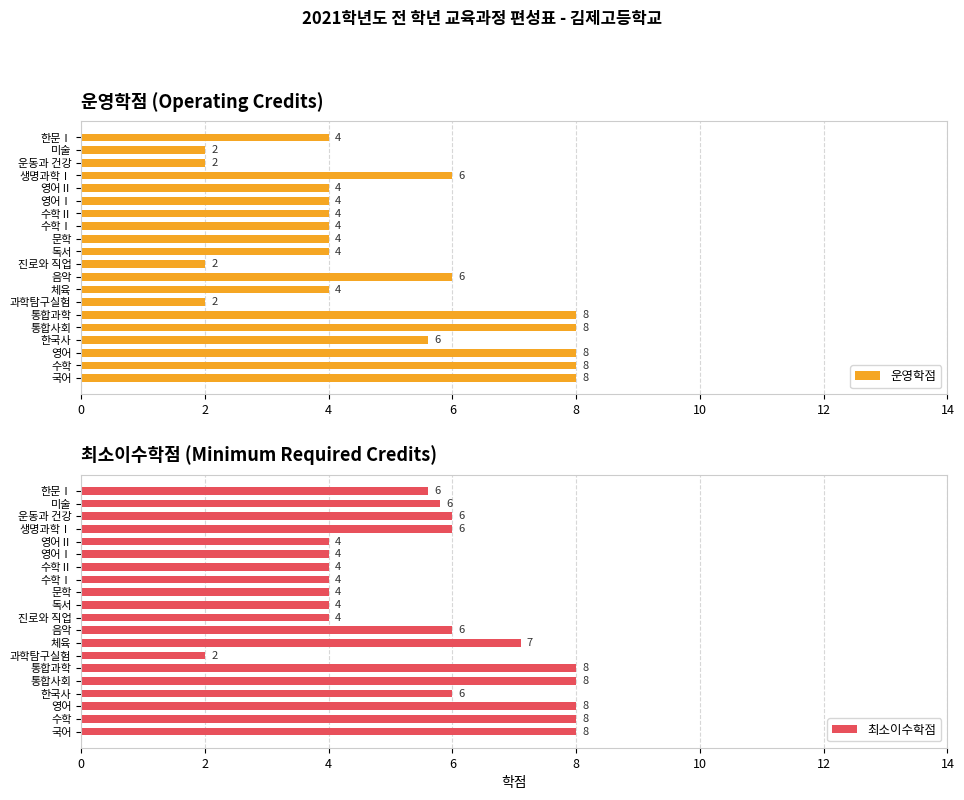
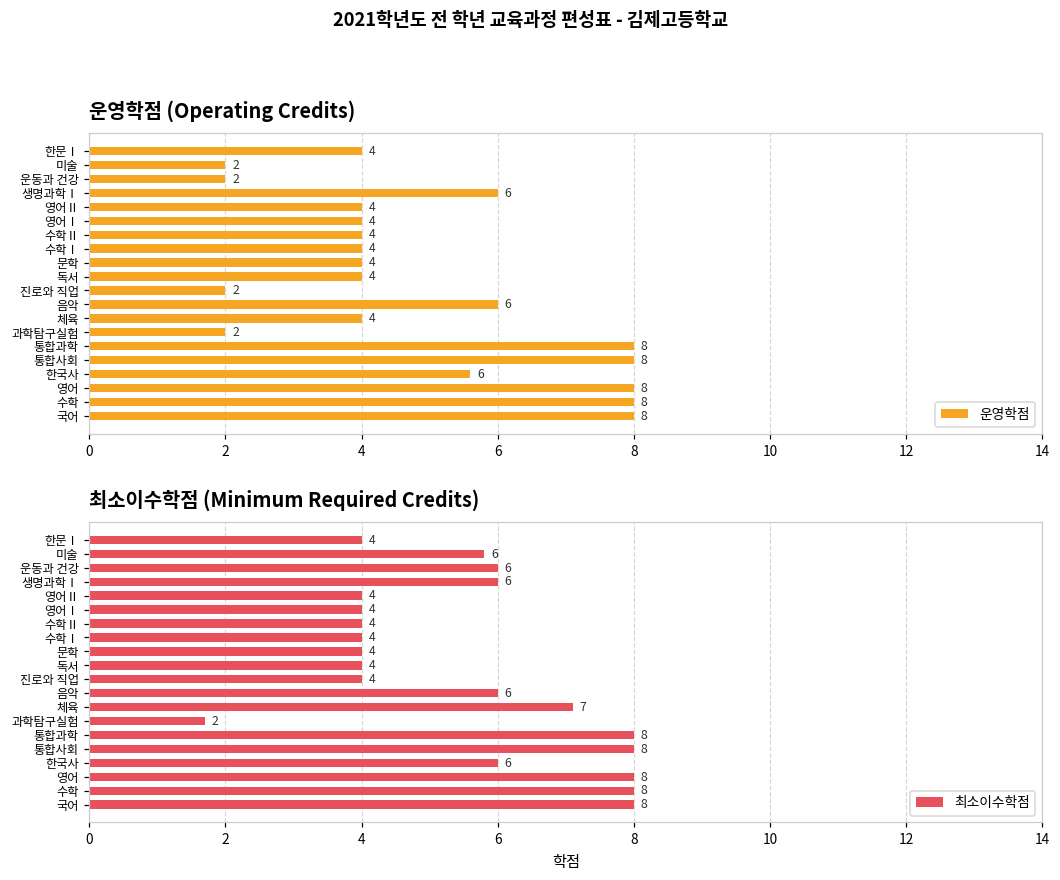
  {
    "운영학점 (Operating Credits)": {
      "한문Ⅰ": 4,
      "미술": 2,
      "운동과 건강": 2,
      "생명과학Ⅰ": 6,
      "영어Ⅱ": 4,
      "영어Ⅰ": 4,
      "수학Ⅱ": 4,
      "수학Ⅰ": 4,
      "문학": 4,
      "독서": 4,
      "진로와 직업": 2,
      "음악": 6,
      "체육": 4,
      "과학탐구실험": 2,
      "통합과학": 8,
      "통합사회": 8,
      "한국사": 6,
      "영어": 8,
      "수학": 8,
      "국어": 8
    },
    "최소이수학점 (Minimum Required Credits)": {
-     "한문Ⅰ": 6,
+     "한문Ⅰ": 4,
      "미술": 6,
      "운동과 건강": 6,
      "생명과학Ⅰ": 6,
      "영어Ⅱ": 4,
      "영어Ⅰ": 4,
      "수학Ⅱ": 4,
      "수학Ⅰ": 4,
      "문학": 4,
      "독서": 4,
      "진로와 직업": 4,
      "음악": 6,
      "체육": 7,
-     "과학탐구실험": 2.0,
+     "과학탐구실험": 1.7,
      "통합과학": 8,
      "통합사회": 8,
      "한국사": 6,
      "영어": 8,
      "수학": 8,
      "국어": 8
    }
  }
